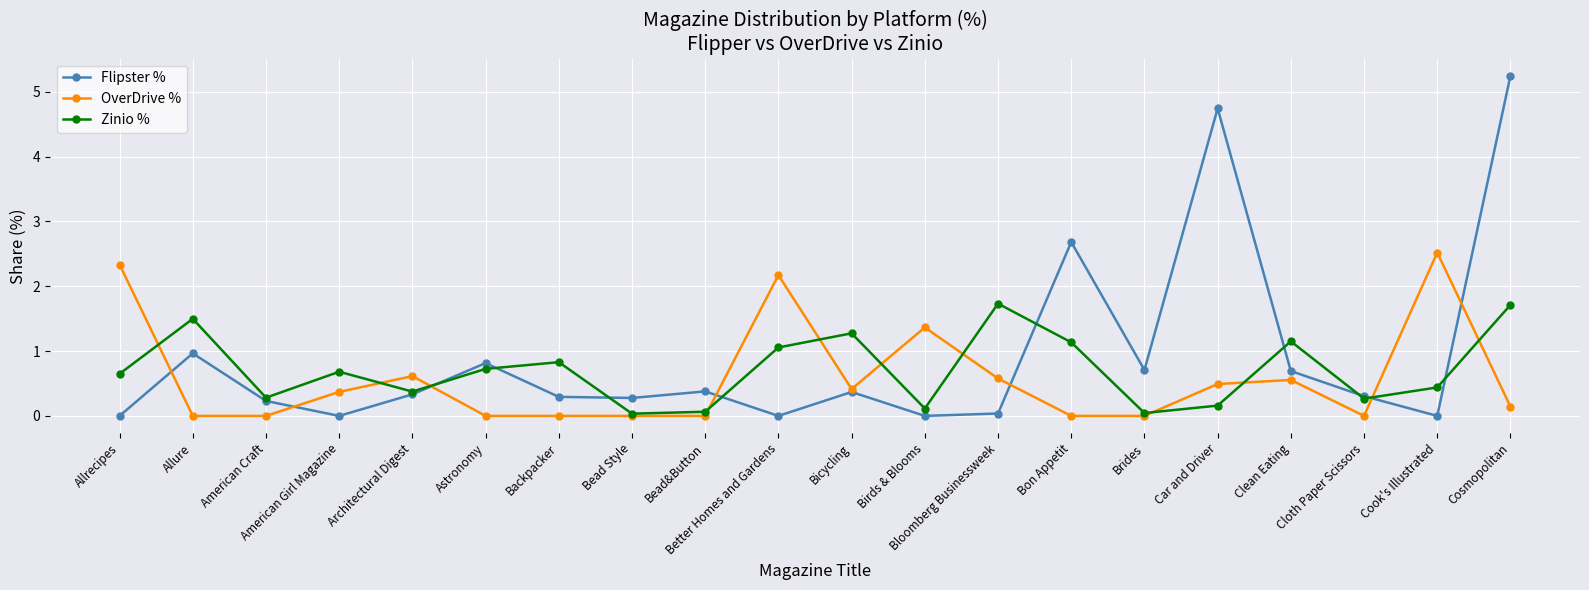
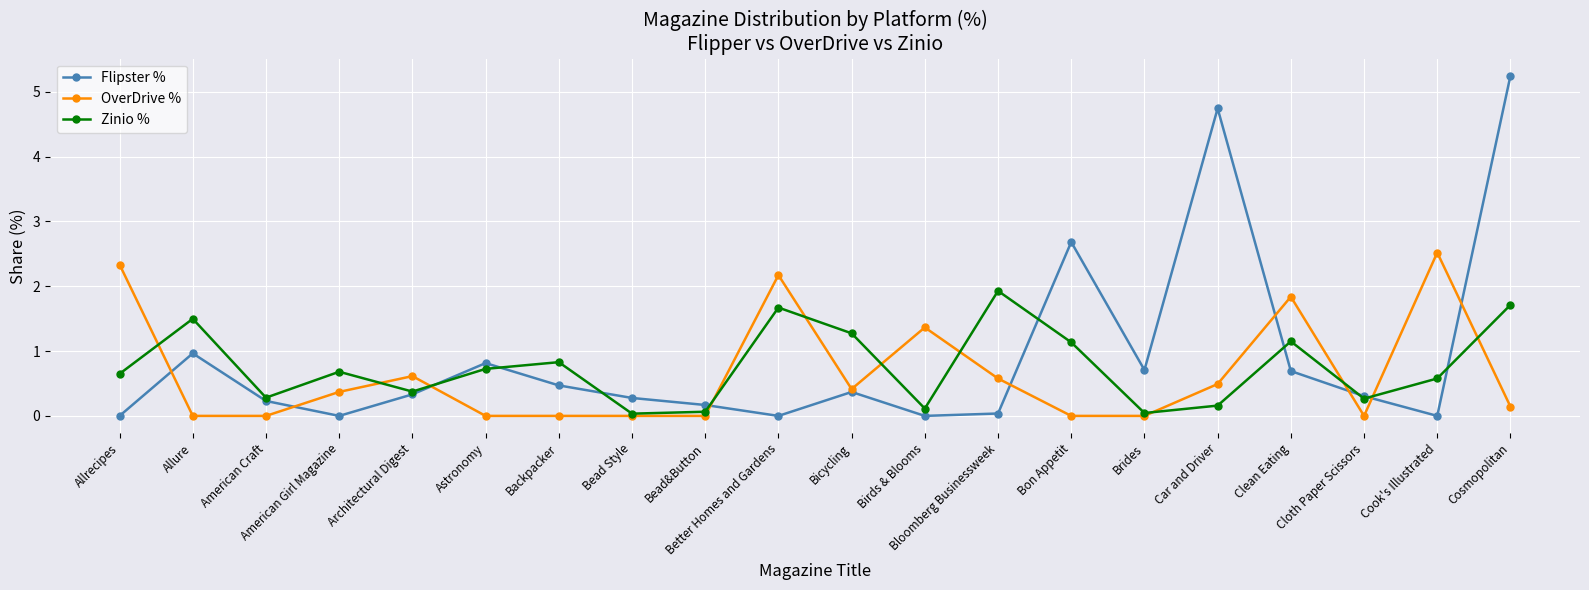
  {
    "Flipster %": {
      "Allrecipes": 0.0,
      "Allure": 1.0,
      "American Craft": 0.2,
      "American Girl Magazine": 0.0,
      "Architectural Digest": 0.3,
      "Astronomy": 0.8,
-     "Backpacker": 0.3,
+     "Backpacker": 0.5,
      "Bead Style": 0.3,
-     "Bead&Button": 0.4,
+     "Bead&Button": 0.2,
      "Better Homes and Gardens": 0.0,
      "Bicycling": 0.4,
      "Birds & Blooms": 0.0,
      "Bloomberg Businessweek": 0.0,
      "Bon Appetit": 2.7,
      "Brides": 0.7,
      "Car and Driver": 4.7,
      "Clean Eating": 0.7,
      "Cook's Illustrated": 0.0,
      "Cosmopolitan": 5.2
    },
    "OverDrive %": {
      "Allrecipes": 2.3,
      "Allure": 0.0,
      "American Craft": 0.0,
      "American Girl Magazine": 0.4,
      "Architectural Digest": 0.6,
      "Astronomy": 0.0,
      "Backpacker": 0.0,
      "Bead&Button": 0.0,
      "Better Homes and Gardens": 2.2,
      "Bicycling": 0.4,
      "Birds & Blooms": 1.4,
      "Bloomberg Businessweek": 0.6,
      "Bon Appetit": 0.0,
      "Brides": 0.0,
      "Car and Driver": 0.5,
-     "Clean Eating": 0.6,
+     "Clean Eating": 1.8,
      "Cloth Paper Scissors": 0.0,
      "Cook's Illustrated": 2.5,
      "Cosmopolitan": 0.1
    },
    "Zinio %": {
      "Allrecipes": 0.6,
      "Allure": 1.5,
      "American Craft": 0.3,
      "American Girl Magazine": 0.7,
      "Architectural Digest": 0.4,
      "Astronomy": 0.7,
      "Backpacker": 0.8,
      "Bead&Button": 0.1,
-     "Better Homes and Gardens": 1.1,
+     "Better Homes and Gardens": 1.7,
      "Bicycling": 1.3,
      "Birds & Blooms": 0.1,
-     "Bloomberg Businessweek": 1.7,
+     "Bloomberg Businessweek": 1.9,
      "Bon Appetit": 1.1,
      "Brides": 0.0,
      "Car and Driver": 0.2,
      "Clean Eating": 1.1,
-     "Cook's Illustrated": 0.4,
+     "Cook's Illustrated": 0.6,
      "Cosmopolitan": 1.7
    }
  }
